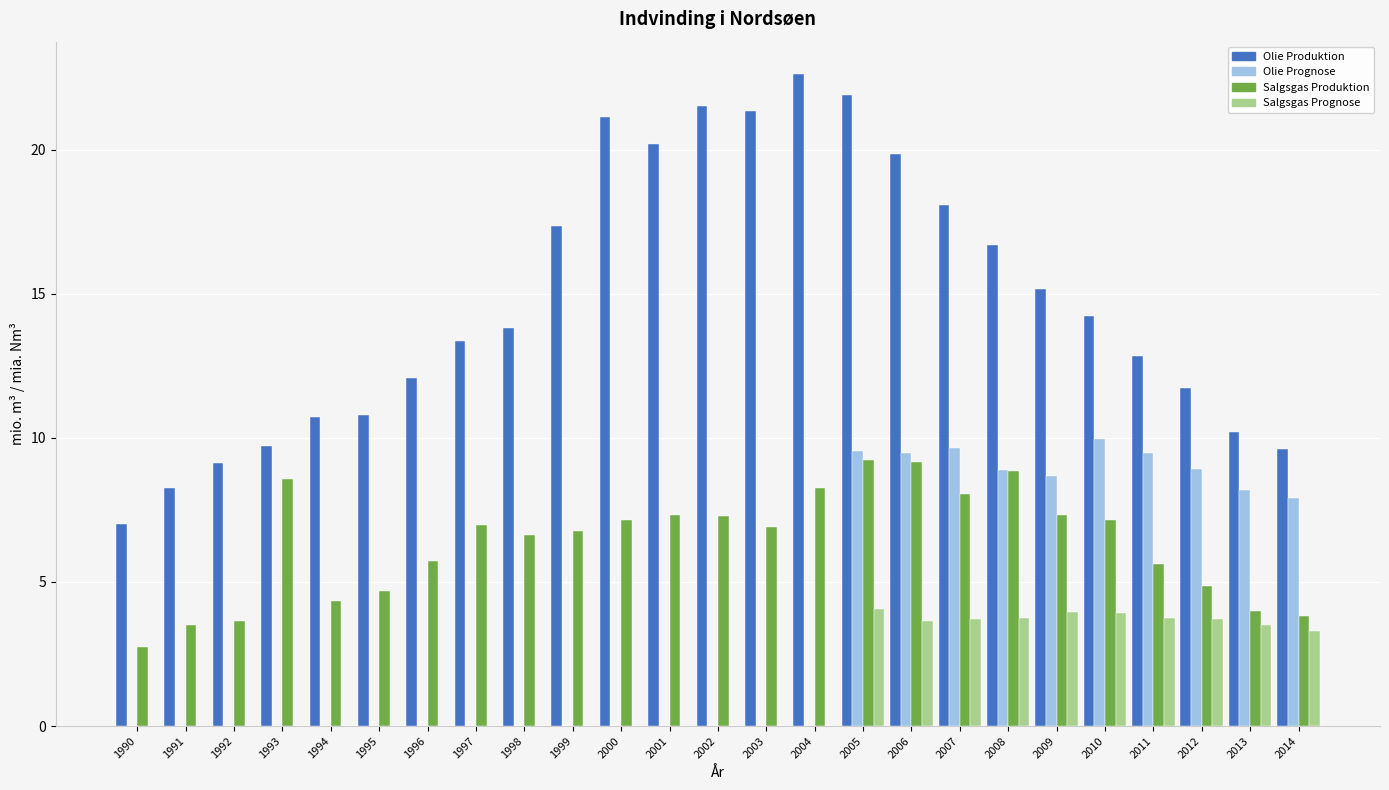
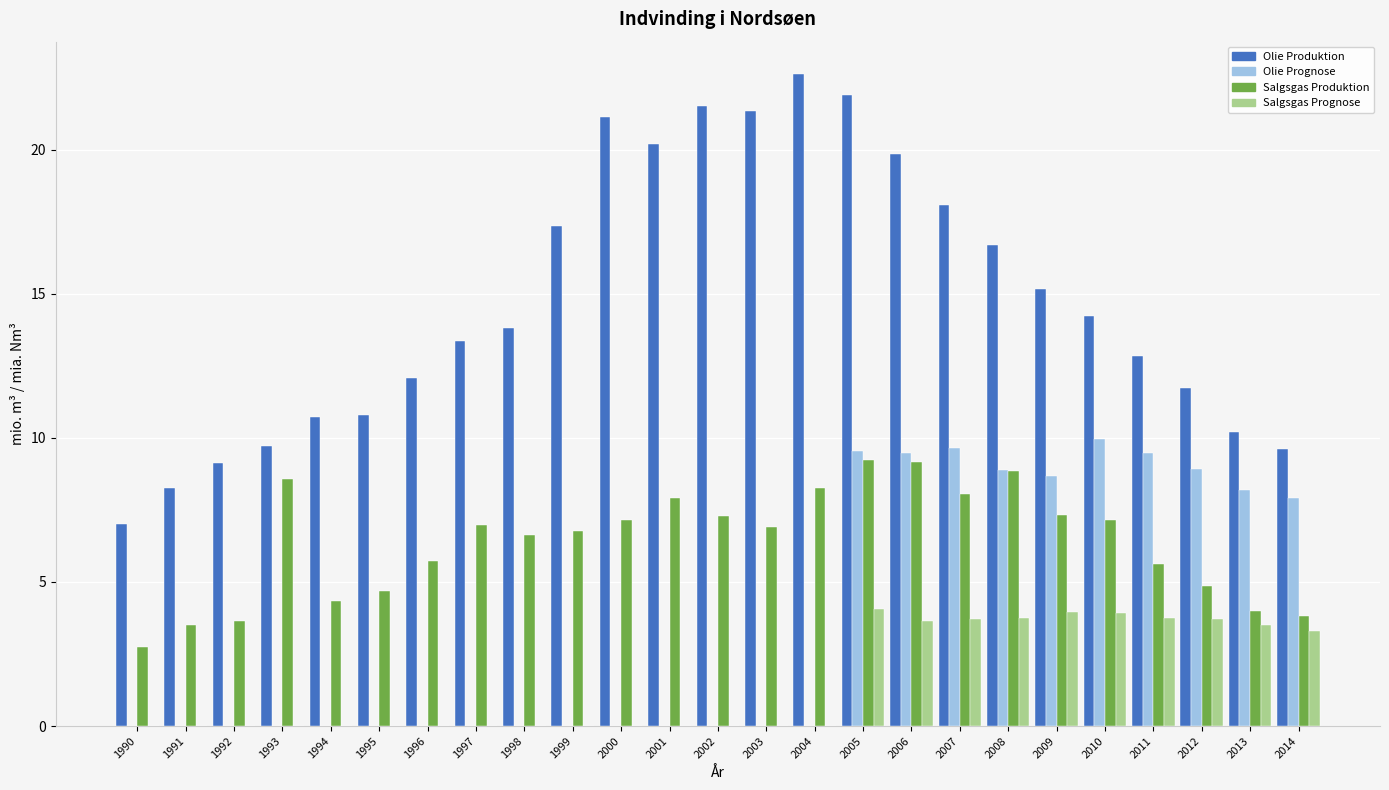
  {
    "Olie Produktion": {
      "1990": 7.0,
      "1991": 8.3,
      "1992": 9.1,
      "1993": 9.7,
      "1994": 10.7,
      "1995": 10.8,
      "1996": 12.1,
      "1997": 13.4,
      "1998": 13.8,
      "1999": 17.4,
      "2000": 21.1,
      "2001": 20.2,
      "2002": 21.5,
      "2003": 21.3,
      "2004": 22.6,
      "2005": 21.9,
      "2006": 19.8,
      "2007": 18.1,
      "2008": 16.7,
      "2009": 15.2,
      "2010": 14.2,
      "2011": 12.8,
      "2012": 11.7,
      "2013": 10.2,
      "2014": 9.6
    },
    "Olie Prognose": {
      "1990": 0.0,
      "1991": 0.0,
      "1992": 0.0,
      "1993": 0.0,
      "1994": 0.0,
      "1995": 0.0,
      "1996": 0.0,
      "1997": 0.0,
      "1998": 0.0,
      "1999": 0.0,
      "2000": 0.0,
      "2001": 0.0,
      "2002": 0.0,
      "2003": 0.0,
      "2004": 0.0,
      "2005": 9.6,
      "2006": 9.5,
      "2007": 9.6,
      "2008": 8.9,
      "2009": 8.7,
      "2010": 10.0,
      "2011": 9.5,
      "2012": 8.9,
      "2013": 8.2,
      "2014": 7.9
    },
    "Salgsgas Produktion": {
      "1990": 2.8,
      "1991": 3.5,
      "1992": 3.6,
      "1993": 8.6,
      "1994": 4.3,
      "1995": 4.7,
      "1996": 5.7,
      "1997": 7.0,
      "1998": 6.6,
      "1999": 6.8,
      "2000": 7.1,
-     "2001": 7.3,
+     "2001": 7.9,
      "2002": 7.3,
      "2003": 6.9,
      "2004": 8.3,
      "2005": 9.2,
      "2006": 9.2,
      "2007": 8.0,
      "2008": 8.9,
      "2009": 7.3,
      "2010": 7.1,
      "2011": 5.6,
      "2012": 4.9,
      "2013": 4.0,
      "2014": 3.8
    },
    "Salgsgas Prognose": {
      "1990": 0.0,
      "1991": 0.0,
      "1992": 0.0,
      "1993": 0.0,
      "1994": 0.0,
      "1995": 0.0,
      "1996": 0.0,
      "1997": 0.0,
      "1998": 0.0,
      "1999": 0.0,
      "2000": 0.0,
      "2001": 0.0,
      "2002": 0.0,
      "2003": 0.0,
      "2004": 0.0,
      "2005": 4.1,
      "2006": 3.6,
      "2007": 3.7,
      "2008": 3.7,
      "2009": 4.0,
      "2010": 3.9,
      "2011": 3.7,
      "2012": 3.7,
      "2013": 3.5,
      "2014": 3.3
    }
  }
